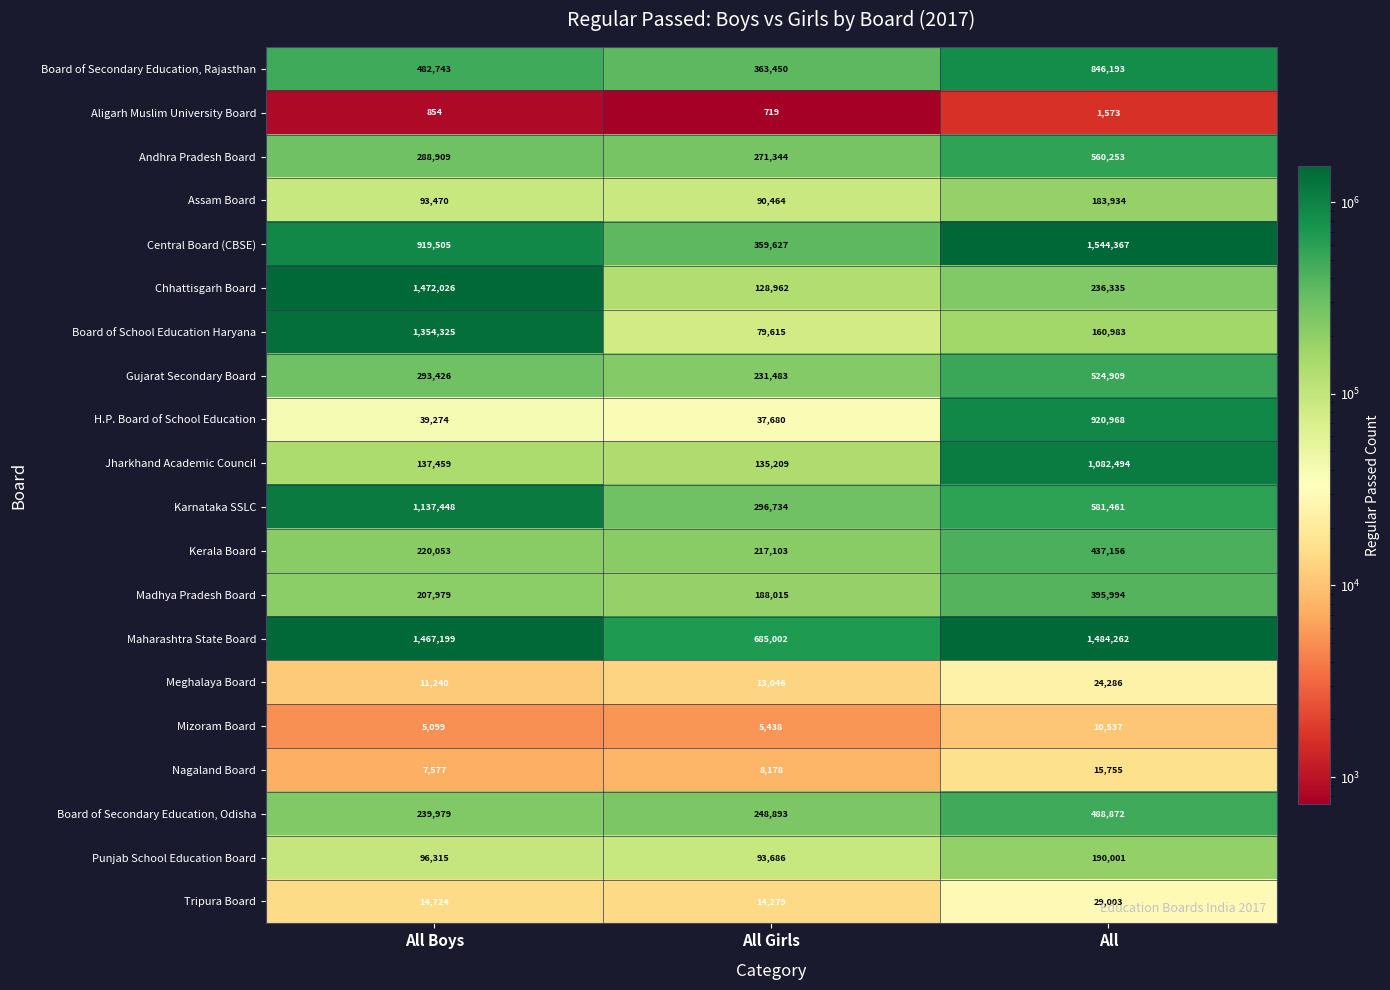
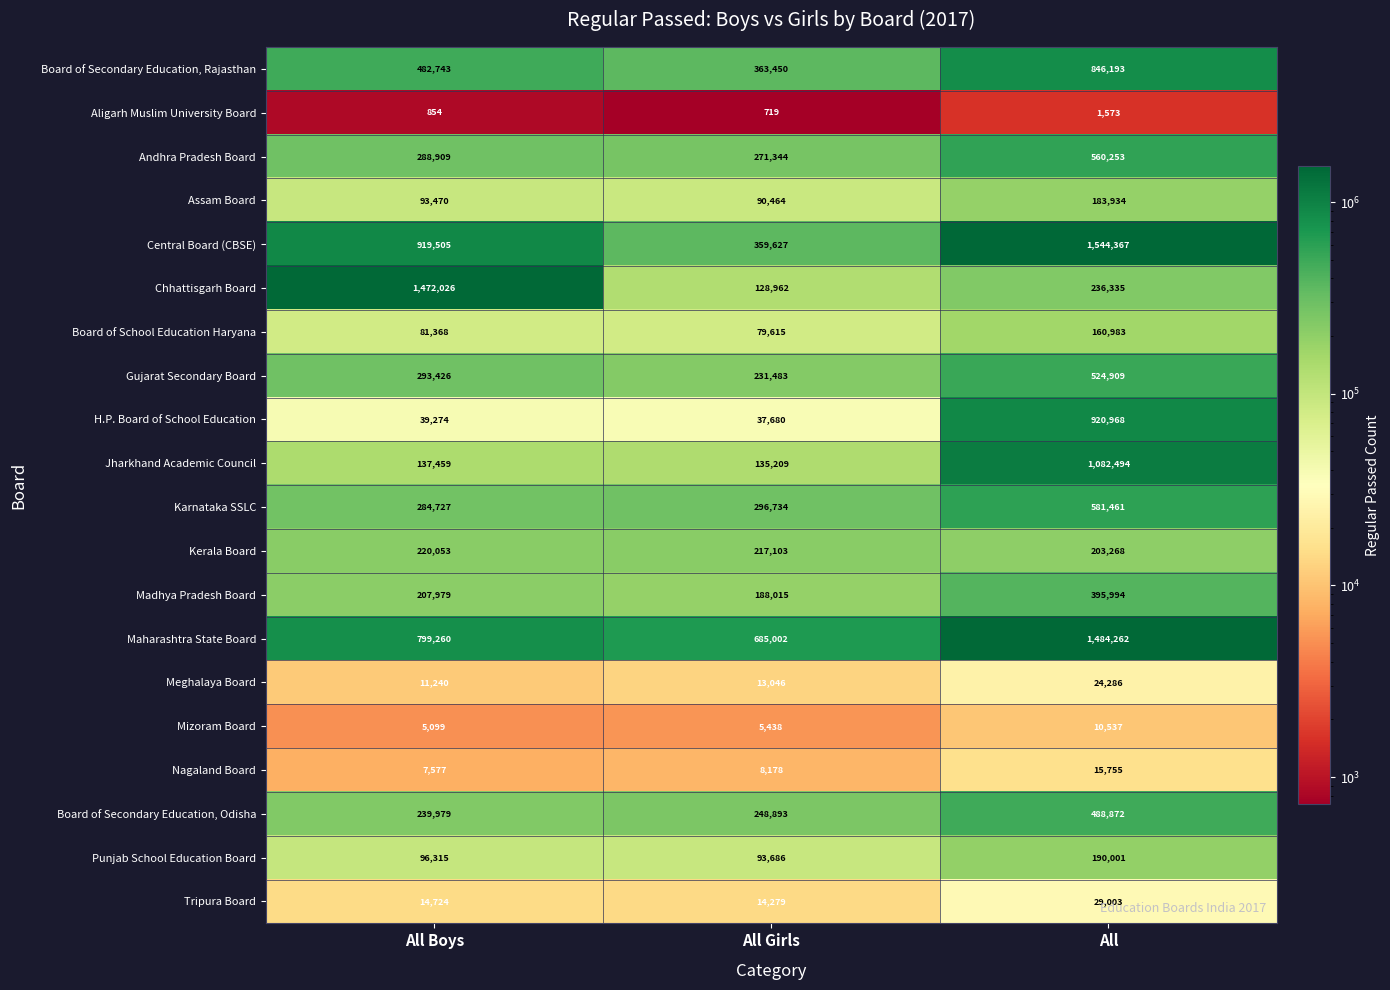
  {
    "Board of Secondary Education, Rajasthan": {
      "All Boys": "482,743",
      "All Girls": "363,450",
      "All": "846,193"
    },
    "Aligarh Muslim University Board": {
      "All Boys": "854",
      "All Girls": "719",
      "All": "1,573"
    },
    "Andhra Pradesh Board": {
      "All Boys": "288,909",
      "All Girls": "271,344",
      "All": "560,253"
    },
    "Assam Board": {
      "All Boys": "93,470",
      "All Girls": "90,464",
      "All": "183,934"
    },
    "Central Board (CBSE)": {
      "All Boys": "919,505",
      "All Girls": "359,627",
      "All": "1,544,367"
    },
    "Chhattisgarh Board": {
      "All Boys": "1,472,026",
      "All Girls": "128,962",
      "All": "236,335"
    },
    "Board of School Education Haryana": {
-     "All Boys": "1,354,325",
+     "All Boys": "81,368",
      "All Girls": "79,615",
      "All": "160,983"
    },
    "Gujarat Secondary Board": {
      "All Boys": "293,426",
      "All Girls": "231,483",
      "All": "524,909"
    },
    "H.P. Board of School Education": {
      "All Boys": "39,274",
      "All Girls": "37,680",
      "All": "920,968"
    },
    "Jharkhand Academic Council": {
      "All Boys": "137,459",
      "All Girls": "135,209",
      "All": "1,082,494"
    },
    "Karnataka SSLC": {
-     "All Boys": "1,137,448",
+     "All Boys": "284,727",
      "All Girls": "296,734",
      "All": "581,461"
    },
    "Kerala Board": {
      "All Boys": "220,053",
      "All Girls": "217,103",
-     "All": "437,156"
+     "All": "203,268"
    },
    "Madhya Pradesh Board": {
      "All Boys": "207,979",
      "All Girls": "188,015",
      "All": "395,994"
    },
    "Maharashtra State Board": {
-     "All Boys": "1,467,199",
+     "All Boys": "799,260",
      "All Girls": "685,002",
      "All": "1,484,262"
    },
    "Meghalaya Board": {
      "All Boys": "11,240",
      "All Girls": "13,046",
      "All": "24,286"
    },
    "Mizoram Board": {
      "All Boys": "5,099",
      "All Girls": "5,438",
      "All": "10,537"
    },
    "Nagaland Board": {
      "All Boys": "7,577",
      "All Girls": "8,178",
      "All": "15,755"
    },
    "Board of Secondary Education, Odisha": {
      "All Boys": "239,979",
      "All Girls": "248,893",
      "All": "488,872"
    },
    "Punjab School Education Board": {
      "All Boys": "96,315",
      "All Girls": "93,686",
      "All": "190,001"
    },
    "Tripura Board": {
      "All Boys": "14,724",
      "All Girls": "14,279",
      "All": "2017"
    }
  }
